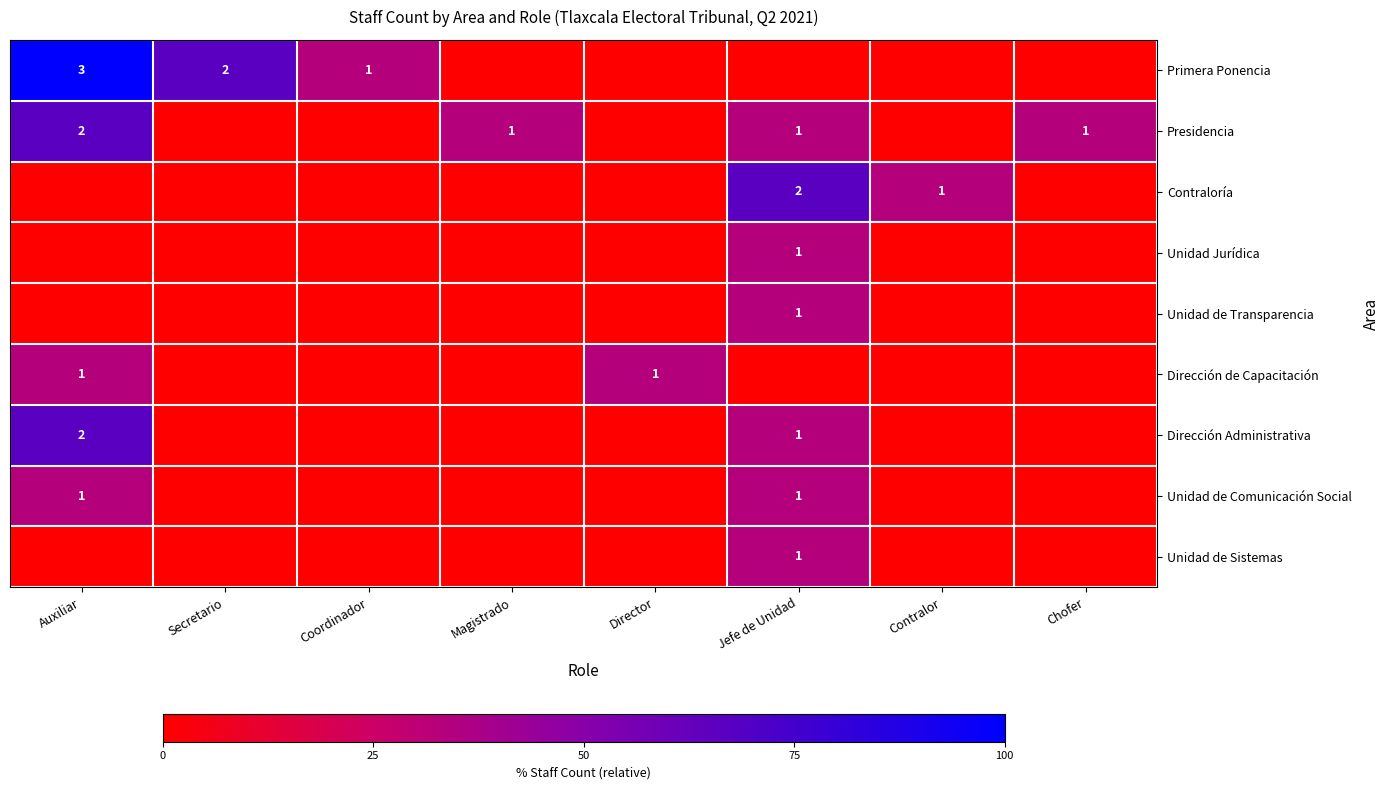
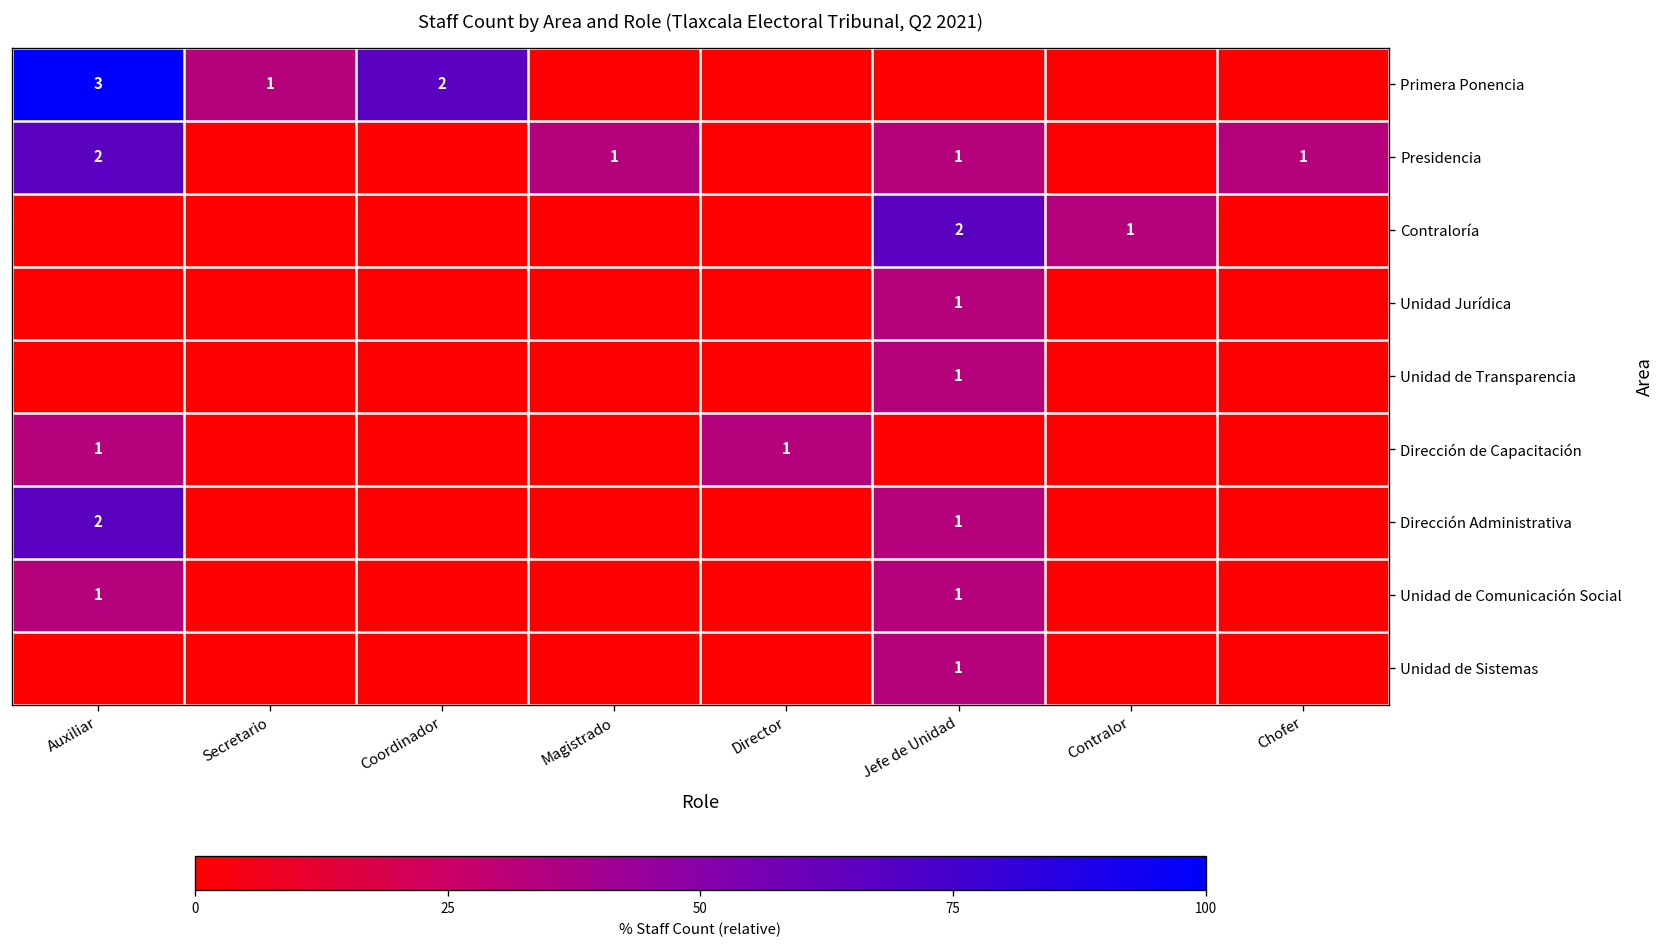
  {
    "Primera Ponencia": {
      "Auxiliar": 3,
-     "Secretario": 2,
-     "Coordinador": 1
+     "Secretario": 1,
+     "Coordinador": 2
    },
    "Presidencia": {
      "Auxiliar": 2,
      "Magistrado": 1,
      "Jefe de Unidad": 1,
      "Chofer": 1
    },
    "Contraloría": {
      "Jefe de Unidad": 2,
      "Contralor": 1
    },
    "Unidad Jurídica": {
      "Jefe de Unidad": 1
    },
    "Unidad de Transparencia": {
      "Jefe de Unidad": 1
    },
    "Dirección de Capacitación": {
      "Auxiliar": 1,
      "Director": 1
    },
    "Dirección Administrativa": {
      "Auxiliar": 2,
      "Jefe de Unidad": 1
    },
    "Unidad de Comunicación Social": {
      "Auxiliar": 1,
      "Jefe de Unidad": 1
    },
    "Unidad de Sistemas": {
      "Jefe de Unidad": 1
    }
  }
